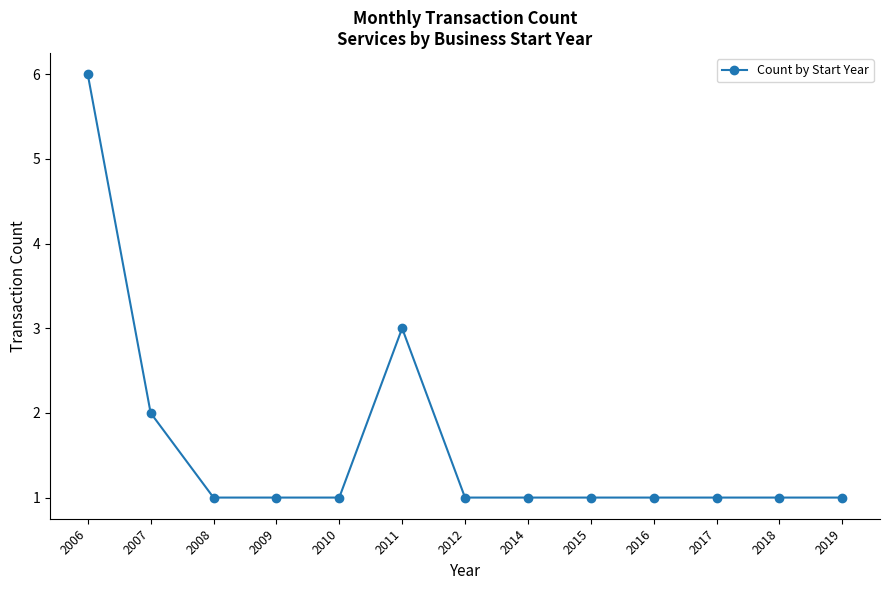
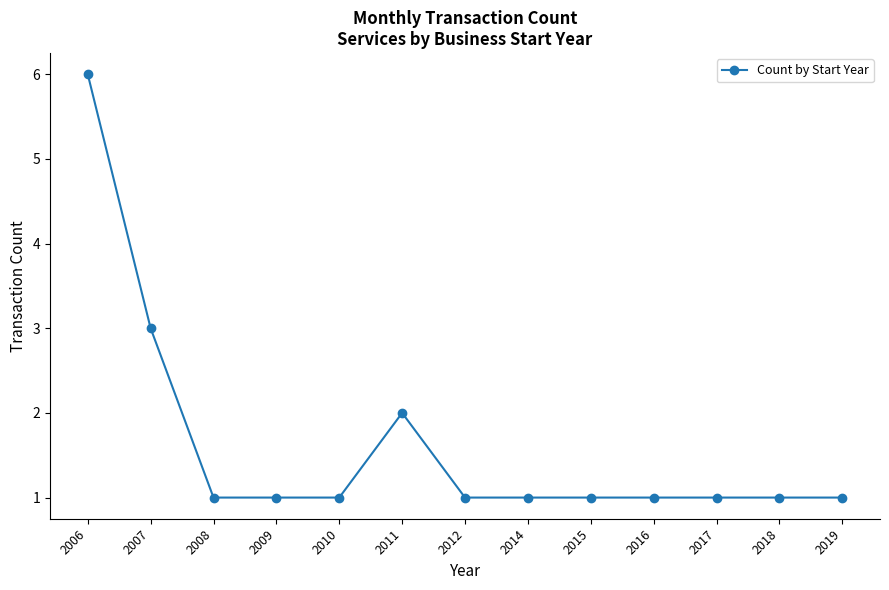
  {
    "2006": 6,
-   "2007": 2,
+   "2007": 3,
    "2008": 1,
    "2009": 1,
    "2010": 1,
-   "2011": 3,
+   "2011": 2,
    "2012": 1,
    "2014": 1,
    "2015": 1,
    "2016": 1,
    "2017": 1,
    "2018": 1,
    "2019": 1
  }
